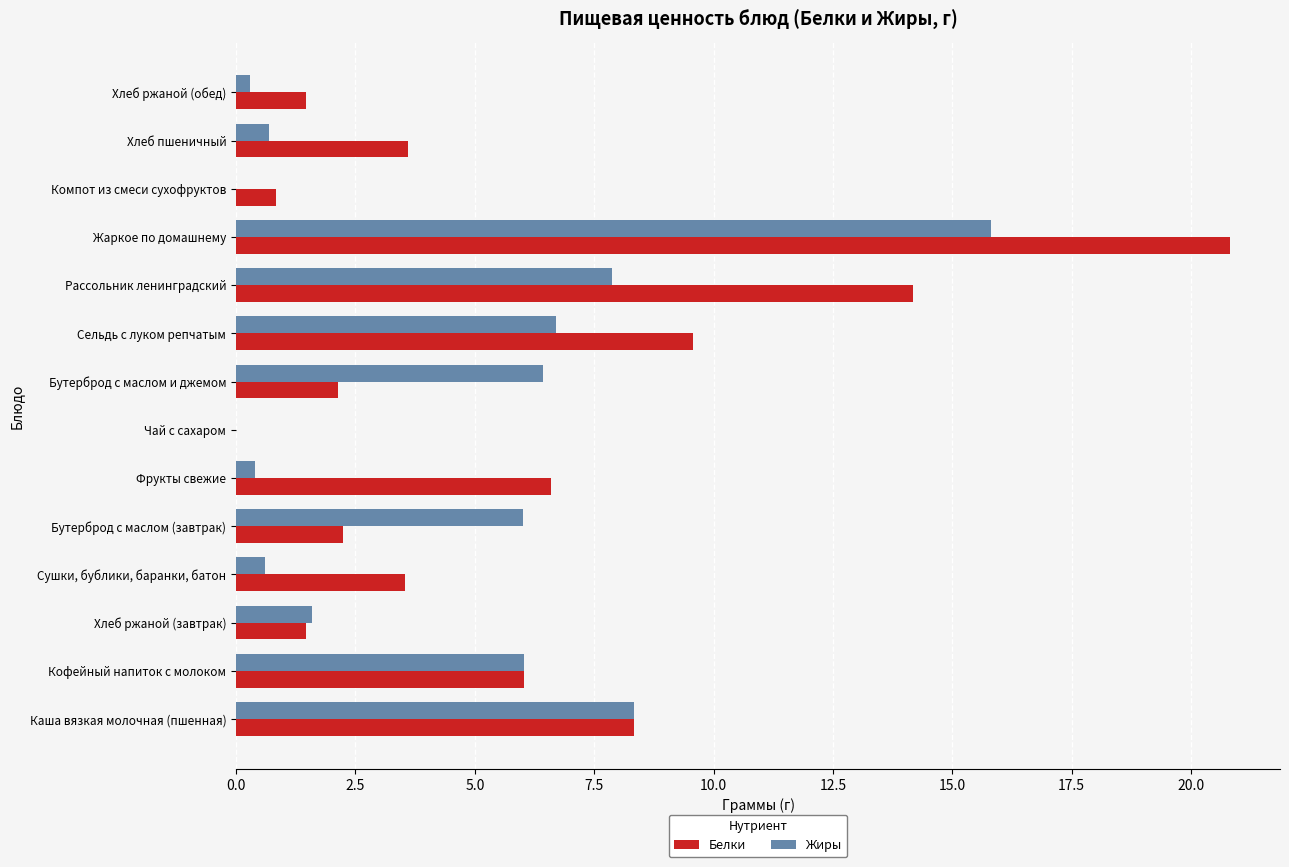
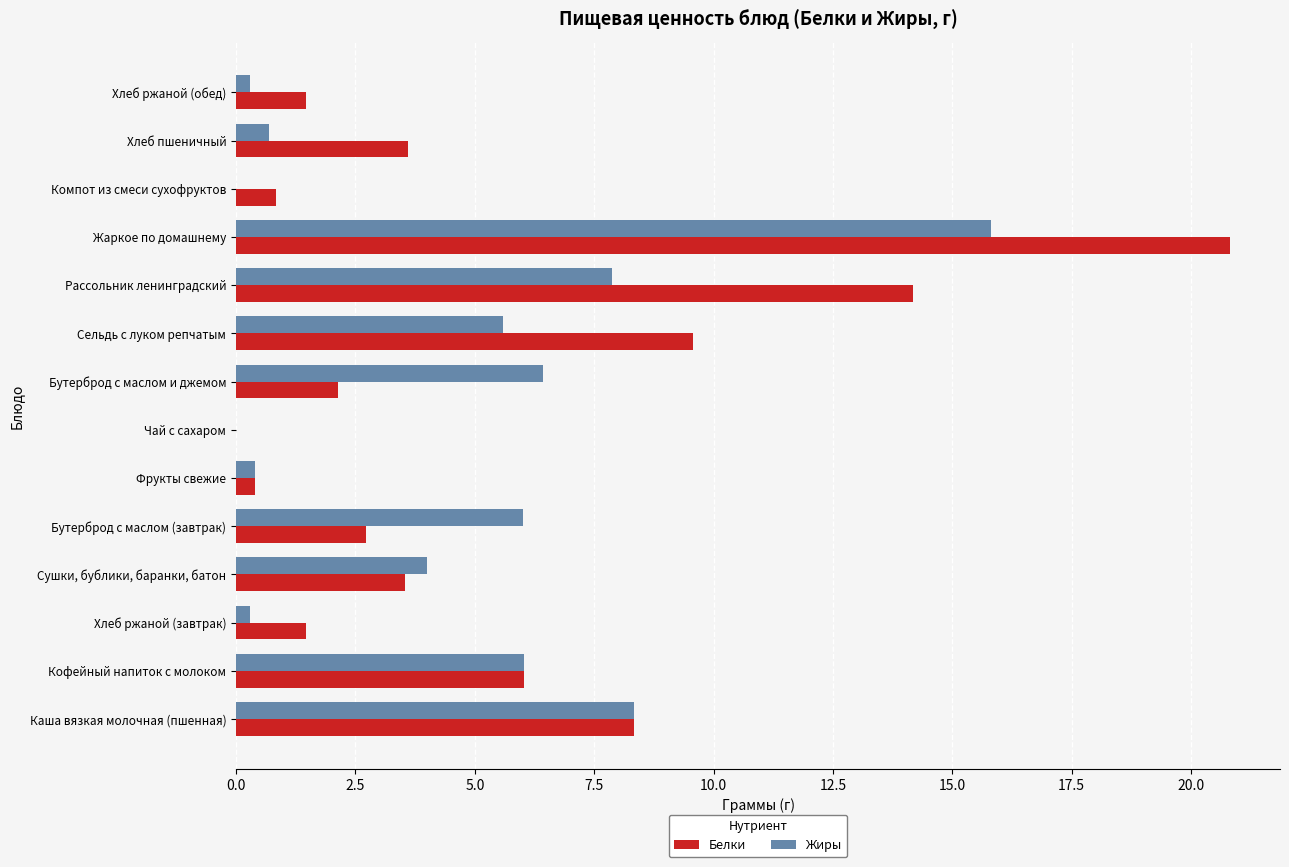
  {
    "Белки": {
      "Хлеб ржаной (обед)": 1.5,
      "Хлеб пшеничный": 3.6,
      "Компот из смеси сухофруктов": 0.8,
      "Жаркое по домашнему": 20.8,
      "Рассольник ленинградский": 14.2,
      "Сельдь с луком репчатым": 9.6,
      "Бутерброд с маслом и джемом": 2.1,
      "Чай с сахаром": 0.0,
-     "Фрукты свежие": 6.6,
-     "Бутерброд с маслом (завтрак)": 2.2,
+     "Фрукты свежие": 0.4,
+     "Бутерброд с маслом (завтрак)": 2.7,
      "Сушки, бублики, баранки, батон": 3.5,
      "Хлеб ржаной (завтрак)": 1.5,
      "Кофейный напиток с молоком": 6.0,
      "Каша вязкая молочная (пшенная)": 8.3
    },
    "Жиры": {
      "Хлеб ржаной (обед)": 0.3,
      "Хлеб пшеничный": 0.7,
      "Компот из смеси сухофруктов": 0.0,
      "Жаркое по домашнему": 15.8,
      "Рассольник ленинградский": 7.9,
-     "Сельдь с луком репчатым": 6.7,
+     "Сельдь с луком репчатым": 5.6,
      "Бутерброд с маслом и джемом": 6.4,
      "Чай с сахаром": 0.0,
      "Фрукты свежие": 0.4,
      "Бутерброд с маслом (завтрак)": 6.0,
-     "Сушки, бублики, баранки, батон": 0.6,
-     "Хлеб ржаной (завтрак)": 1.6,
+     "Сушки, бублики, баранки, батон": 4.0,
+     "Хлеб ржаной (завтрак)": 0.3,
      "Кофейный напиток с молоком": 6.0,
      "Каша вязкая молочная (пшенная)": 8.3
    }
  }
